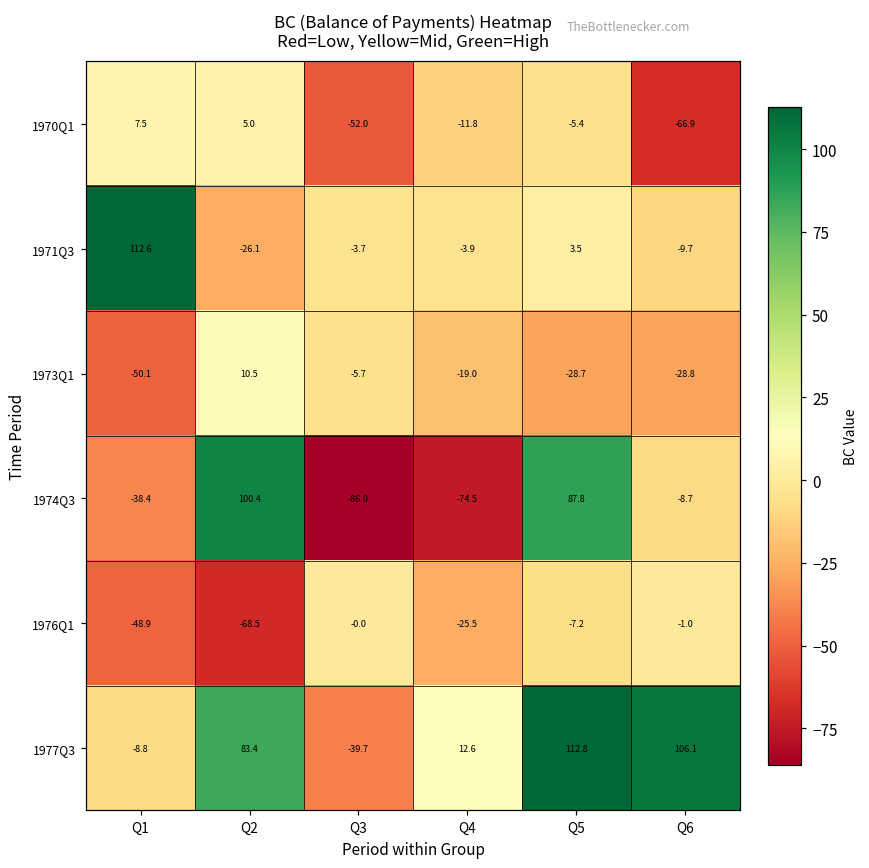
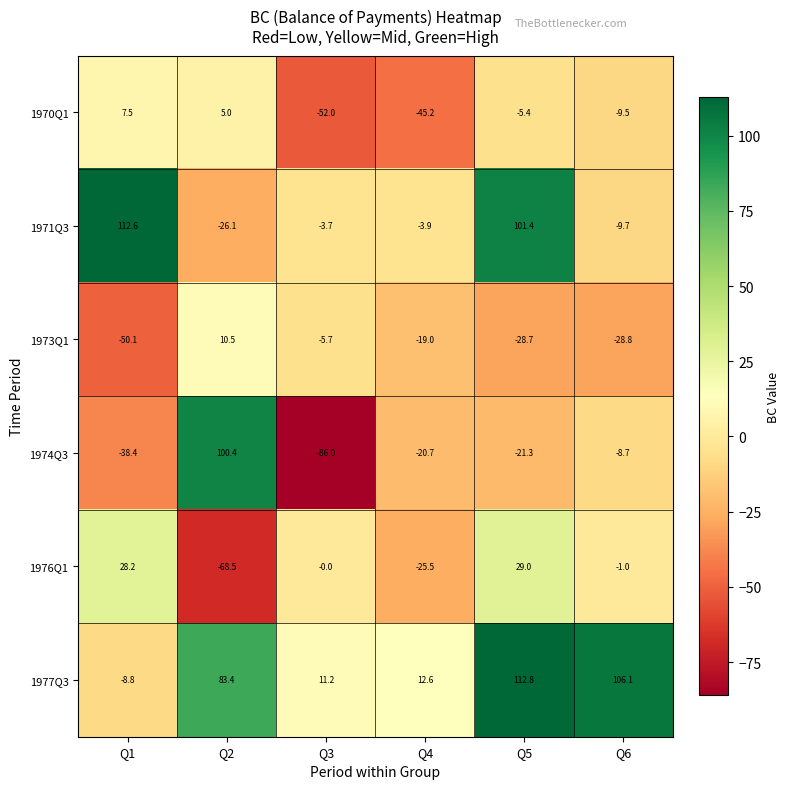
  {
    "1970Q1": {
      "Q1": 7.5,
      "Q2": 5.0,
      "Q3": -52.0,
-     "Q4": -11.8,
+     "Q4": -45.2,
      "Q5": -5.4,
-     "Q6": -66.9
+     "Q6": -9.5
    },
    "1971Q3": {
      "Q1": 112.6,
      "Q2": -26.1,
      "Q3": -3.7,
      "Q4": -3.9,
-     "Q5": 3.5,
+     "Q5": 101.4,
      "Q6": -9.7
    },
    "1973Q1": {
      "Q1": -50.1,
      "Q2": 10.5,
      "Q3": -5.7,
      "Q4": -19.0,
      "Q5": -28.7,
      "Q6": -28.8
    },
    "1974Q3": {
      "Q1": -38.4,
      "Q2": 100.4,
      "Q3": -86.0,
-     "Q4": -74.5,
-     "Q5": 87.8,
+     "Q4": -20.7,
+     "Q5": -21.3,
      "Q6": -8.7
    },
    "1976Q1": {
-     "Q1": -48.9,
+     "Q1": 28.2,
      "Q2": -68.5,
      "Q3": -0.0,
      "Q4": -25.5,
-     "Q5": -7.2,
+     "Q5": 29.0,
      "Q6": -1.0
    },
    "1977Q3": {
      "Q1": -8.8,
      "Q2": 83.4,
-     "Q3": -39.7,
+     "Q3": 11.2,
      "Q4": 12.6,
      "Q5": 112.8,
      "Q6": 106.1
    }
  }
